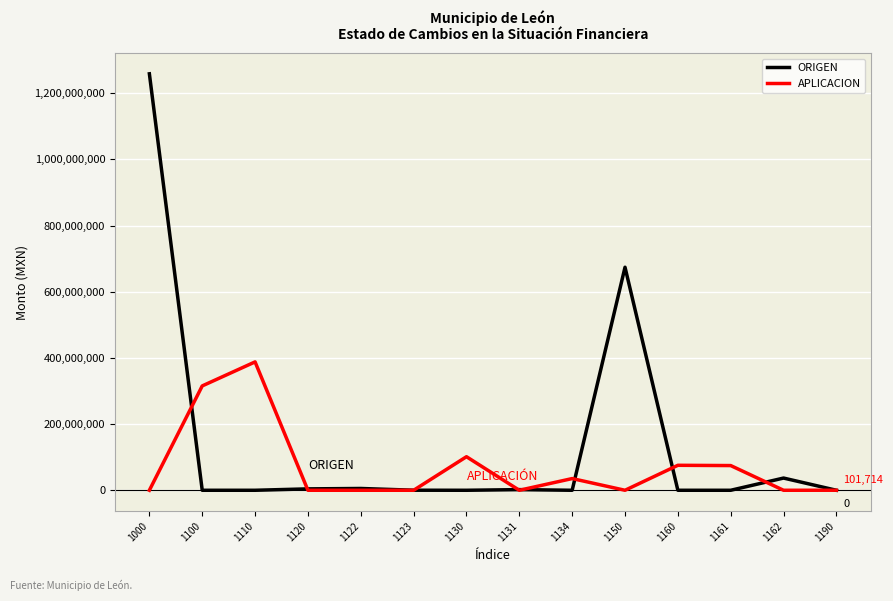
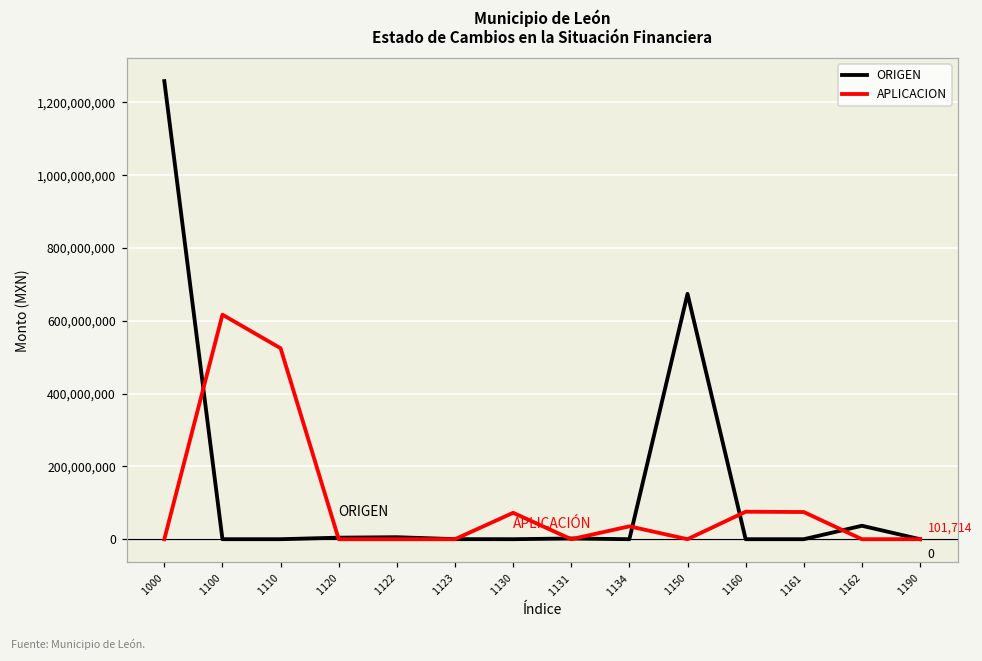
  {
    "ORIGEN": {
      "1000": "1,260,000,000",
      "1100": "0",
      "1110": "0",
      "1130": "0",
      "1134": "0",
      "1150": "670,000,000",
      "1160": "0",
      "1161": "0",
      "1162": "40,000,000"
    },
    "APLICACION": {
      "1000": "0",
-     "1100": "320,000,000",
-     "1110": "390,000,000",
-     "1130": "100,000,000",
+     "1100": "620,000,000",
+     "1110": "520,000,000",
+     "1130": "70,000,000",
      "1134": "40,000,000",
      "1150": "0",
      "1160": "80,000,000",
      "1161": "70,000,000",
      "1162": "0"
    }
  }
